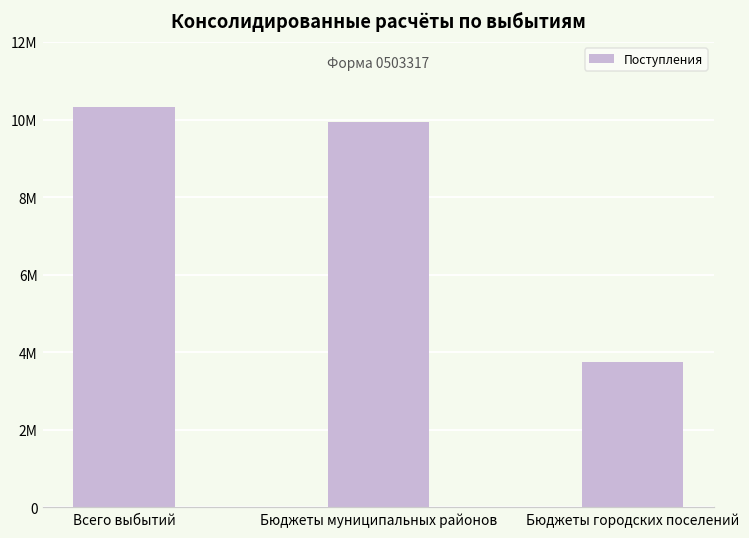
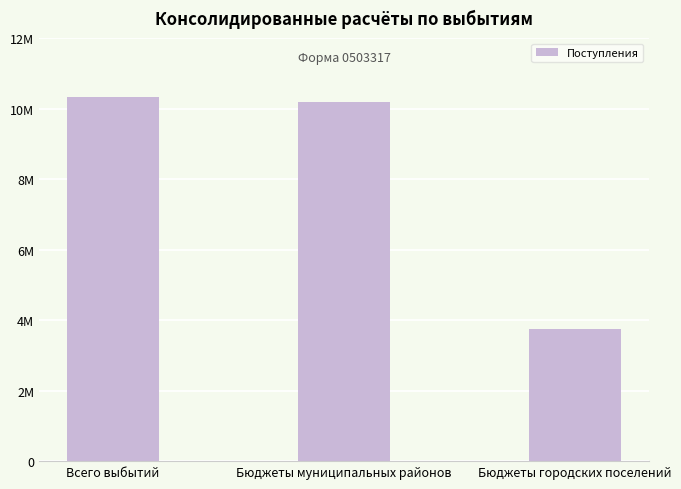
  {
    "Всего выбытий": 10300000,
-   "Бюджеты муниципальных районов": 9900000,
+   "Бюджеты муниципальных районов": 10200000,
    "Бюджеты городских поселений": 3700000
  }
